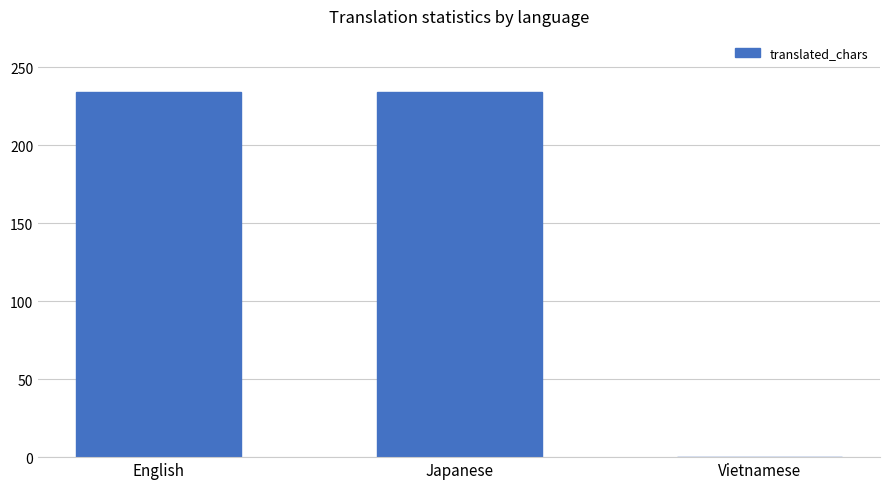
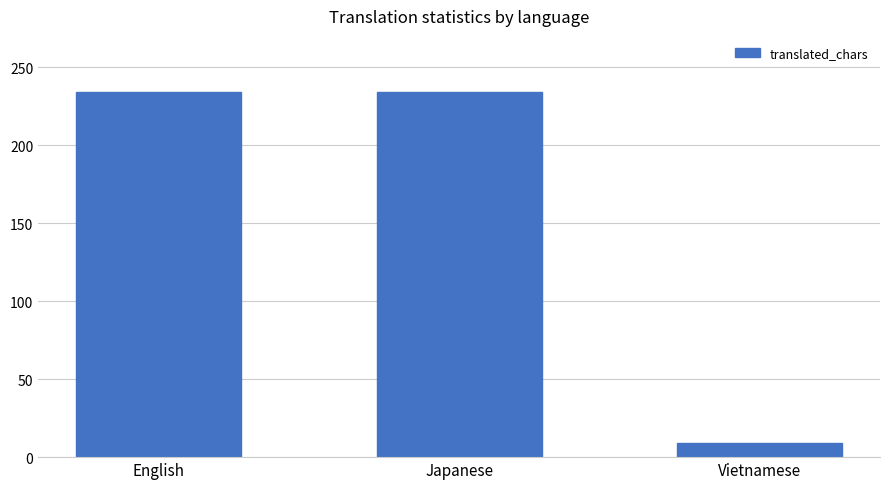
  {
    "English": 234,
    "Japanese": 234,
-   "Vietnamese": 0
+   "Vietnamese": 9
  }
